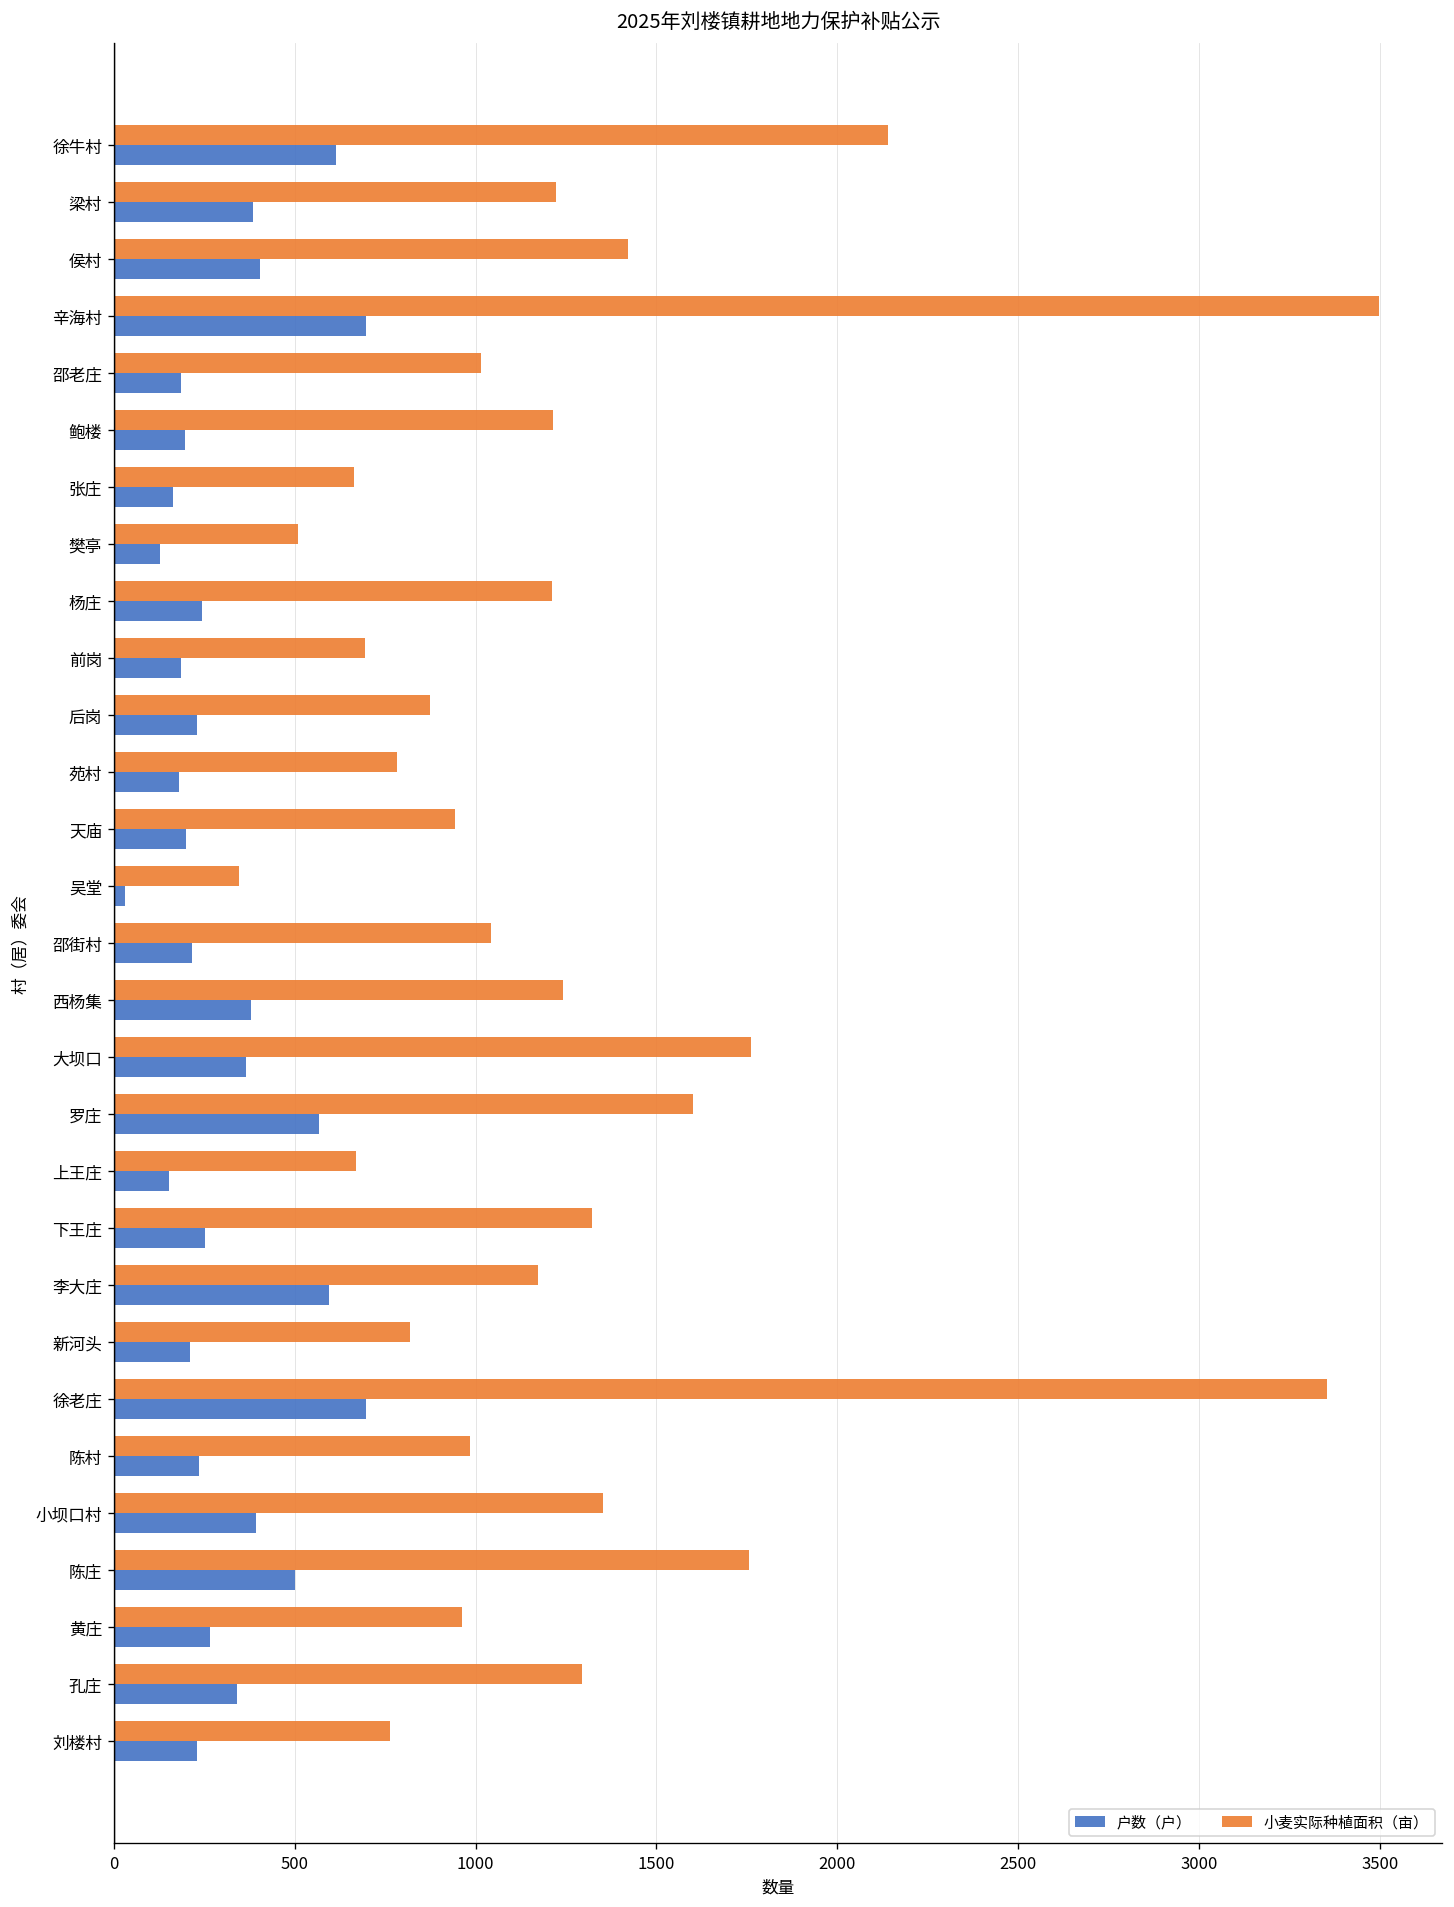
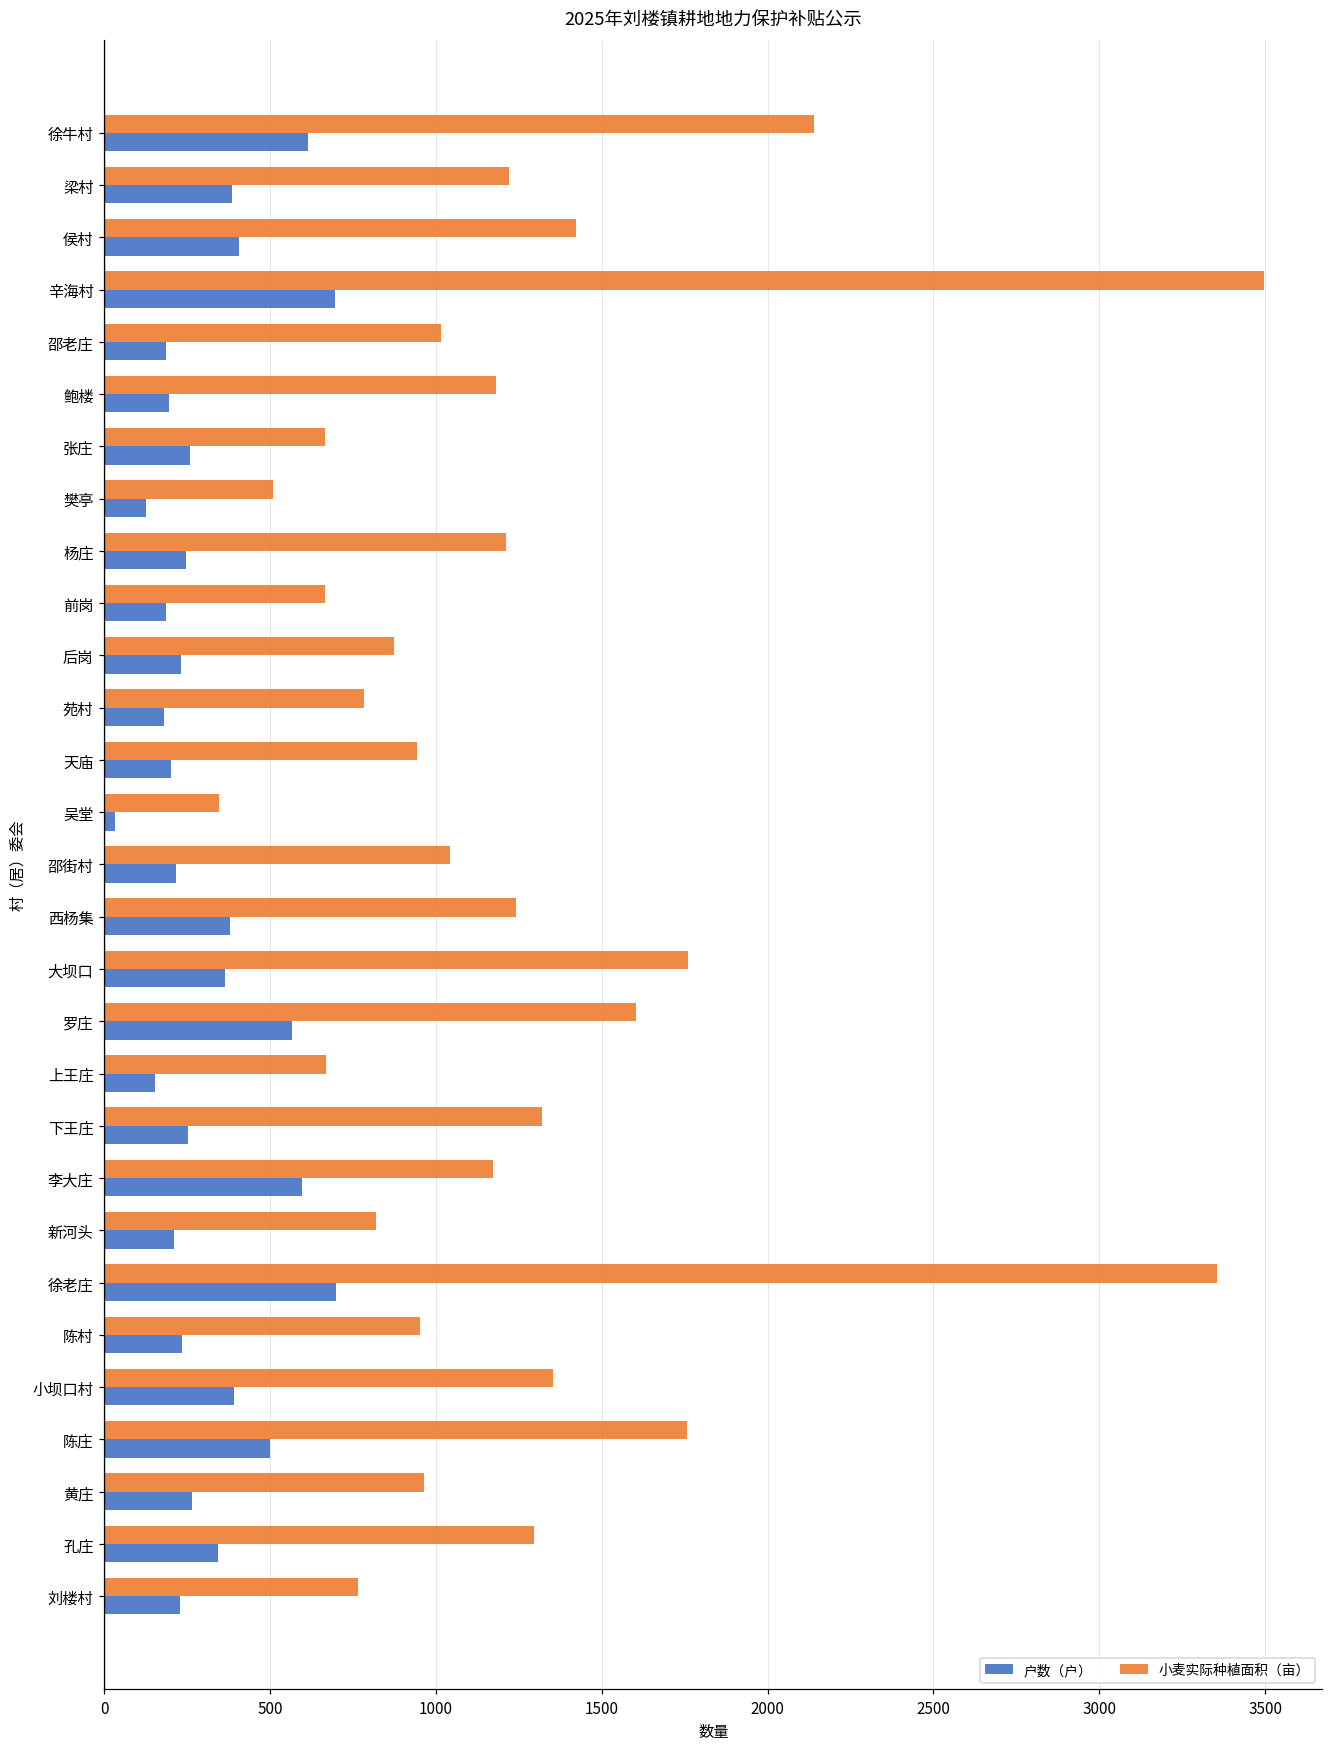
  {
    "户数（户）": {
      "徐牛村": 610,
      "梁村": 390,
      "侯村": 410,
      "辛海村": 700,
      "邵老庄": 190,
      "鲍楼": 200,
-     "张庄": 160,
+     "张庄": 260,
      "樊亭": 130,
      "杨庄": 250,
      "前岗": 190,
      "后岗": 230,
      "苑村": 180,
      "天庙": 200,
      "吴堂": 30,
      "邵街村": 220,
      "西杨集": 380,
      "大坝口": 370,
      "罗庄": 570,
      "上王庄": 150,
      "下王庄": 250,
      "李大庄": 600,
      "新河头": 210,
      "徐老庄": 700,
      "陈村": 240,
      "小坝口村": 390,
      "陈庄": 500,
      "黄庄": 270,
      "孔庄": 340,
      "刘楼村": 230
    },
    "小麦实际种植面积（亩）": {
      "徐牛村": 2140,
      "梁村": 1220,
      "侯村": 1420,
      "辛海村": 3500,
      "邵老庄": 1020,
-     "鲍楼": 1210,
+     "鲍楼": 1180,
      "张庄": 660,
      "樊亭": 510,
      "杨庄": 1210,
-     "前岗": 690,
+     "前岗": 670,
      "后岗": 870,
      "苑村": 780,
      "天庙": 940,
      "吴堂": 350,
      "邵街村": 1040,
      "西杨集": 1240,
      "大坝口": 1760,
      "罗庄": 1600,
      "上王庄": 670,
      "下王庄": 1320,
      "李大庄": 1170,
      "新河头": 820,
      "徐老庄": 3350,
-     "陈村": 990,
+     "陈村": 950,
      "小坝口村": 1350,
      "陈庄": 1760,
      "黄庄": 960,
      "孔庄": 1290,
      "刘楼村": 760
    }
  }
